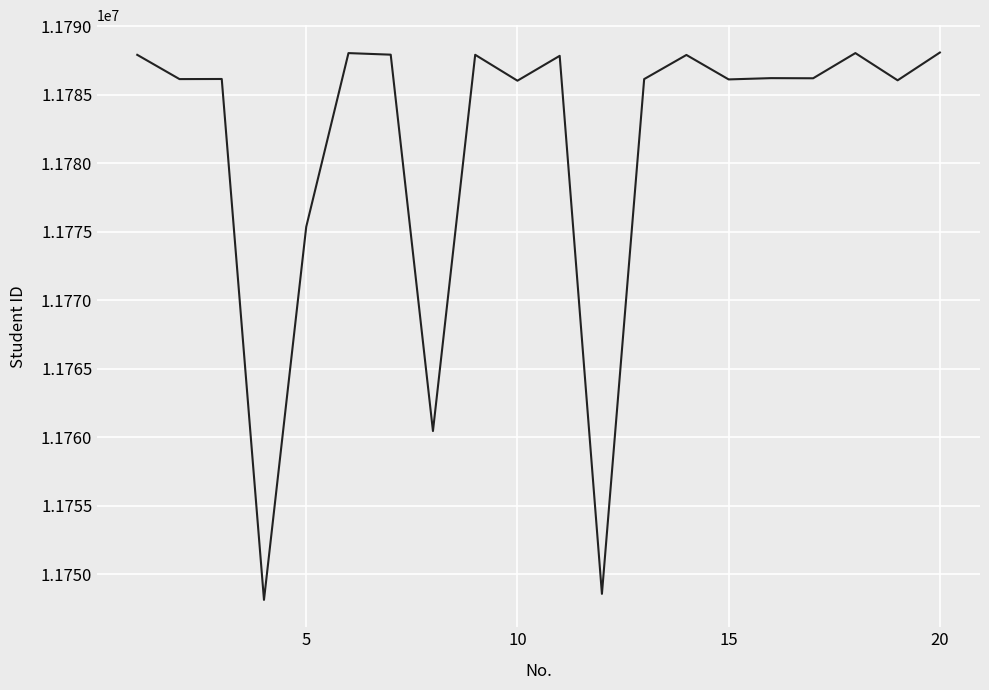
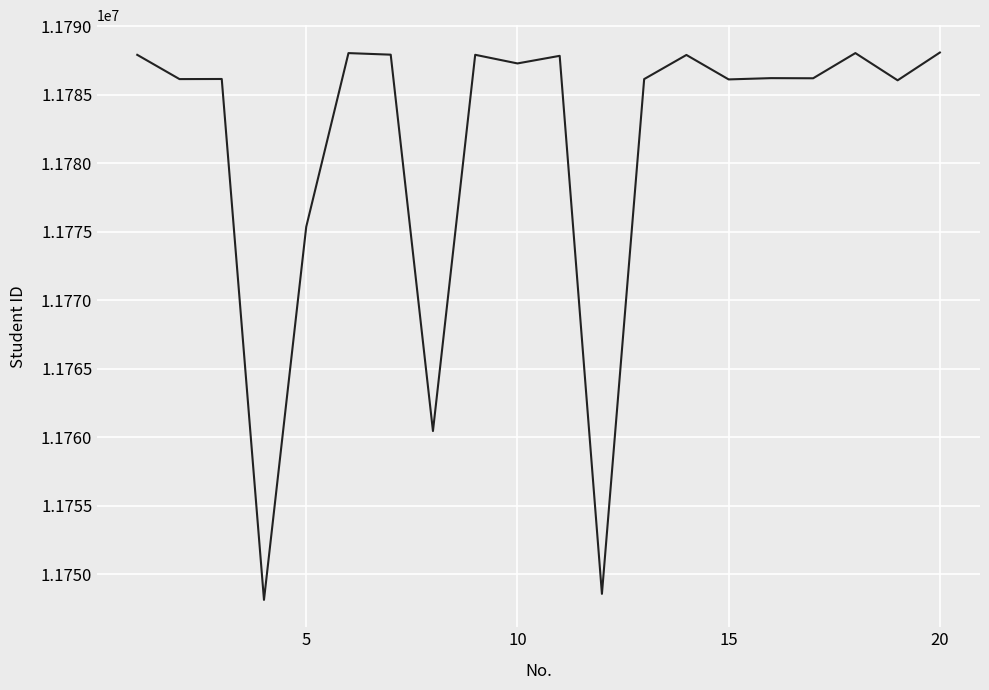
  {
    "5": 11775400,
-   "10": 11786000,
+   "10": 11787300,
    "15": 11786100,
    "20": 11788100
  }
